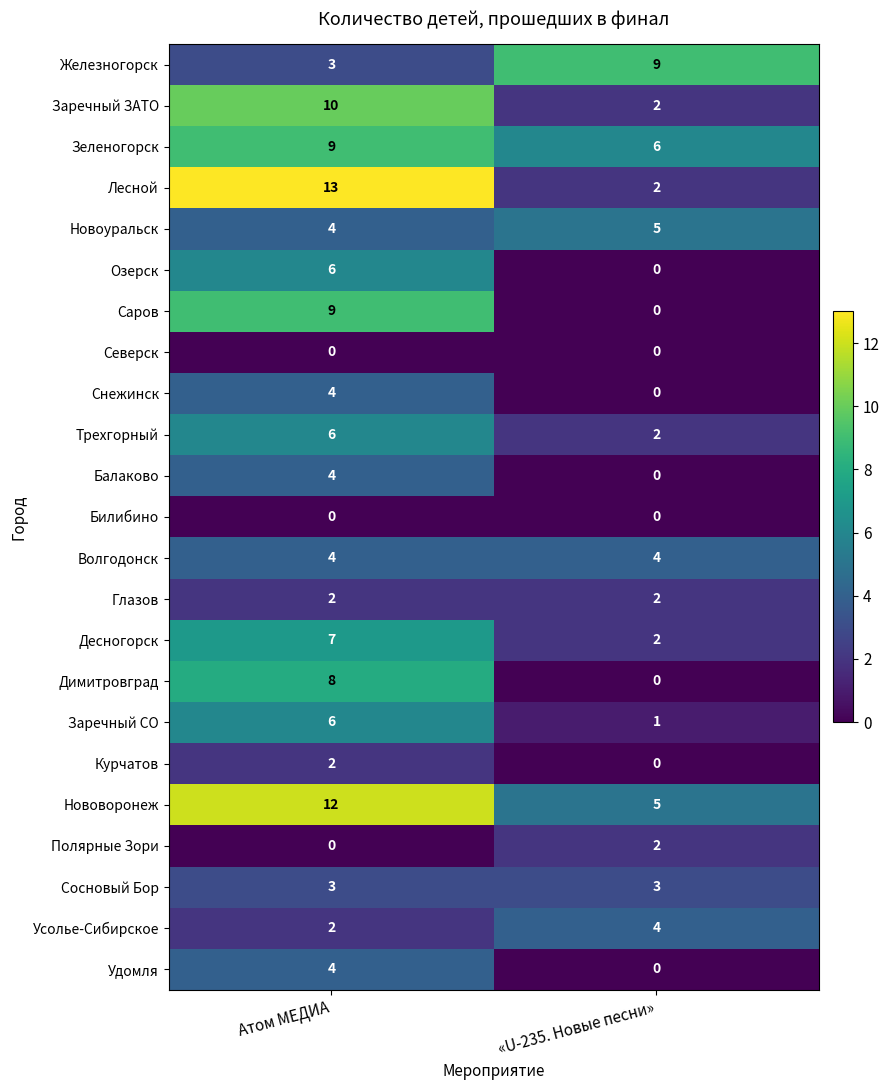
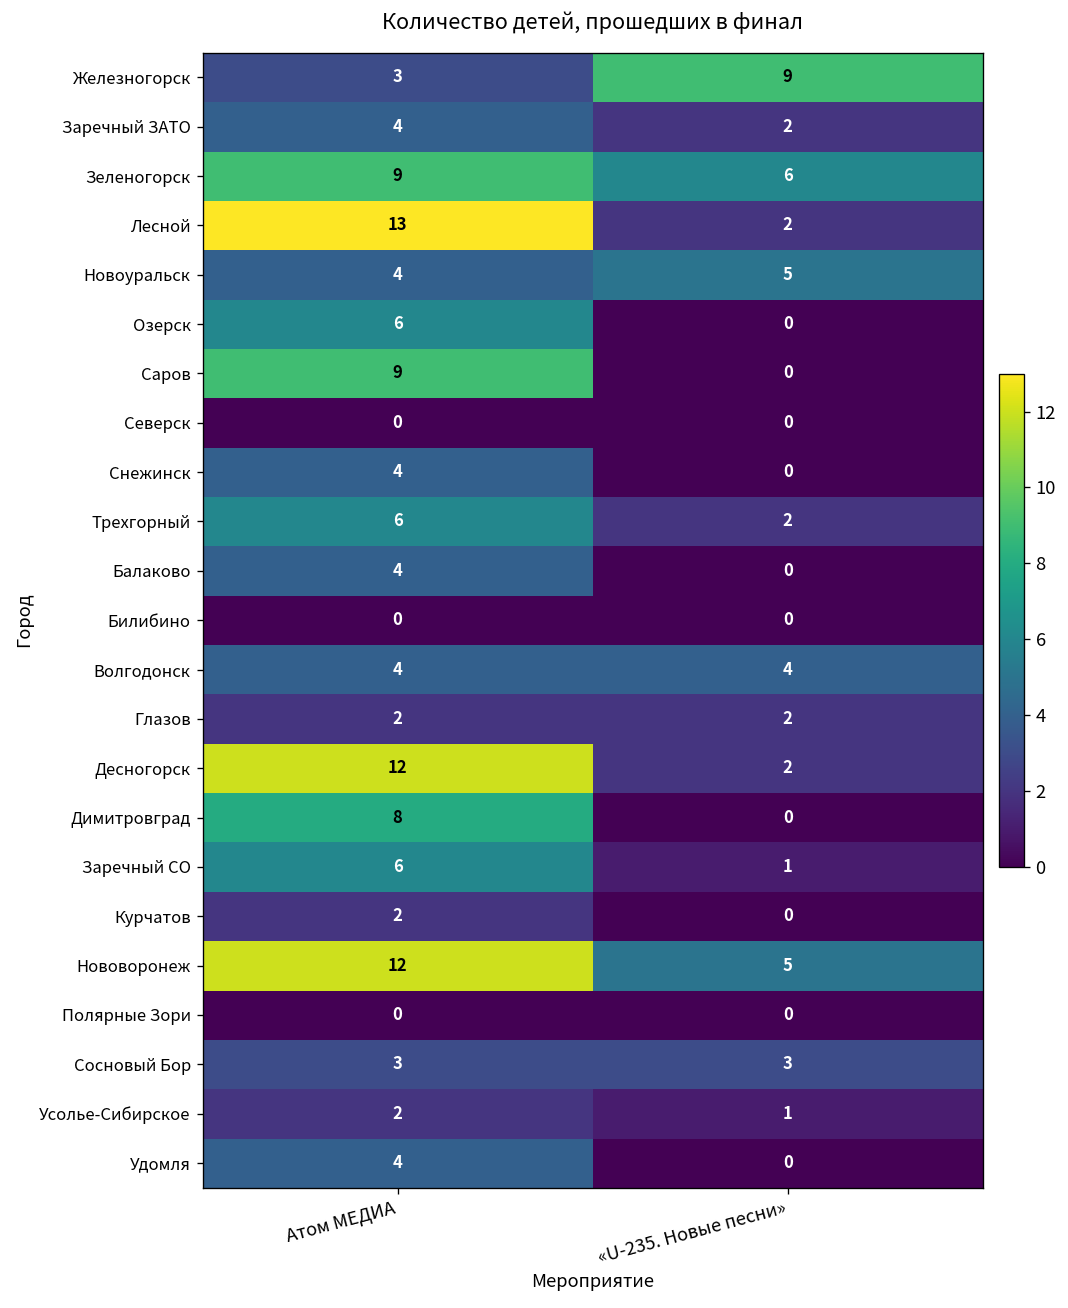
  {
    "Железногорск": {
      "Атом МЕДИА": 3,
      "«U-235. Новые песни»": 9
    },
    "Заречный ЗАТО": {
-     "Атом МЕДИА": 10,
+     "Атом МЕДИА": 4,
      "«U-235. Новые песни»": 2
    },
    "Зеленогорск": {
      "Атом МЕДИА": 9,
      "«U-235. Новые песни»": 6
    },
    "Лесной": {
      "Атом МЕДИА": 13,
      "«U-235. Новые песни»": 2
    },
    "Новоуральск": {
      "Атом МЕДИА": 4,
      "«U-235. Новые песни»": 5
    },
    "Озерск": {
      "Атом МЕДИА": 6,
      "«U-235. Новые песни»": 0
    },
    "Саров": {
      "Атом МЕДИА": 9,
      "«U-235. Новые песни»": 0
    },
    "Северск": {
      "Атом МЕДИА": 0,
      "«U-235. Новые песни»": 0
    },
    "Снежинск": {
      "Атом МЕДИА": 4,
      "«U-235. Новые песни»": 0
    },
    "Трехгорный": {
      "Атом МЕДИА": 6,
      "«U-235. Новые песни»": 2
    },
    "Балаково": {
      "Атом МЕДИА": 4,
      "«U-235. Новые песни»": 0
    },
    "Билибино": {
      "Атом МЕДИА": 0,
      "«U-235. Новые песни»": 0
    },
    "Волгодонск": {
      "Атом МЕДИА": 4,
      "«U-235. Новые песни»": 4
    },
    "Глазов": {
      "Атом МЕДИА": 2,
      "«U-235. Новые песни»": 2
    },
    "Десногорск": {
-     "Атом МЕДИА": 7,
+     "Атом МЕДИА": 12,
      "«U-235. Новые песни»": 2
    },
    "Димитровград": {
      "Атом МЕДИА": 8,
      "«U-235. Новые песни»": 0
    },
    "Заречный CО": {
      "Атом МЕДИА": 6,
      "«U-235. Новые песни»": 1
    },
    "Курчатов": {
      "Атом МЕДИА": 2,
      "«U-235. Новые песни»": 0
    },
    "Нововоронеж": {
      "Атом МЕДИА": 12,
      "«U-235. Новые песни»": 5
    },
    "Полярные Зори": {
      "Атом МЕДИА": 0,
-     "«U-235. Новые песни»": 2
+     "«U-235. Новые песни»": 0
    },
    "Сосновый Бор": {
      "Атом МЕДИА": 3,
      "«U-235. Новые песни»": 3
    },
    "Усолье-Сибирское": {
      "Атом МЕДИА": 2,
-     "«U-235. Новые песни»": 4
+     "«U-235. Новые песни»": 1
    },
    "Удомля": {
      "Атом МЕДИА": 4,
      "«U-235. Новые песни»": 0
    }
  }
